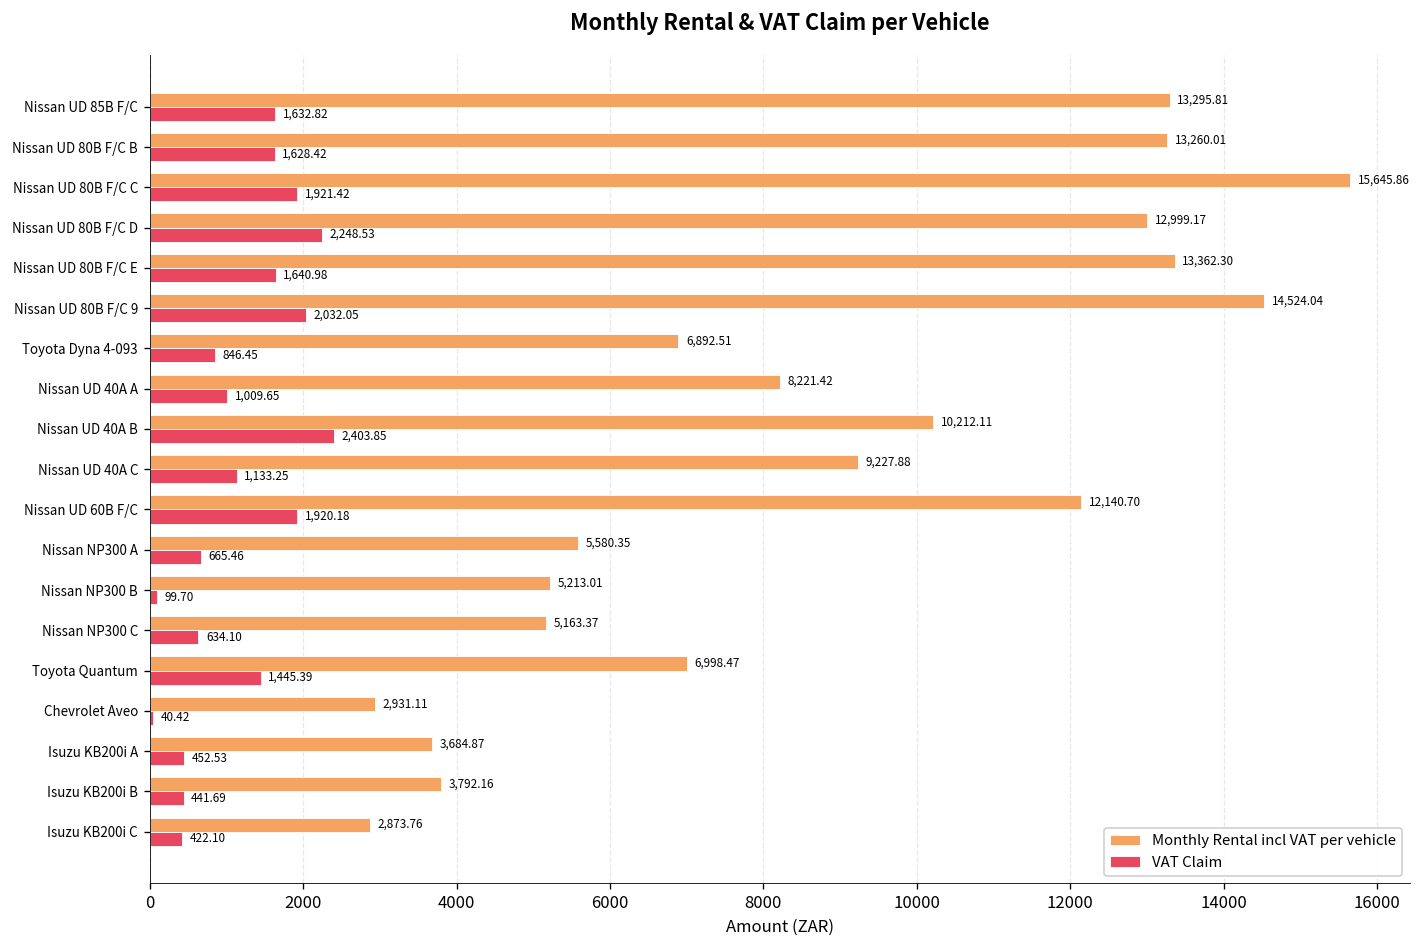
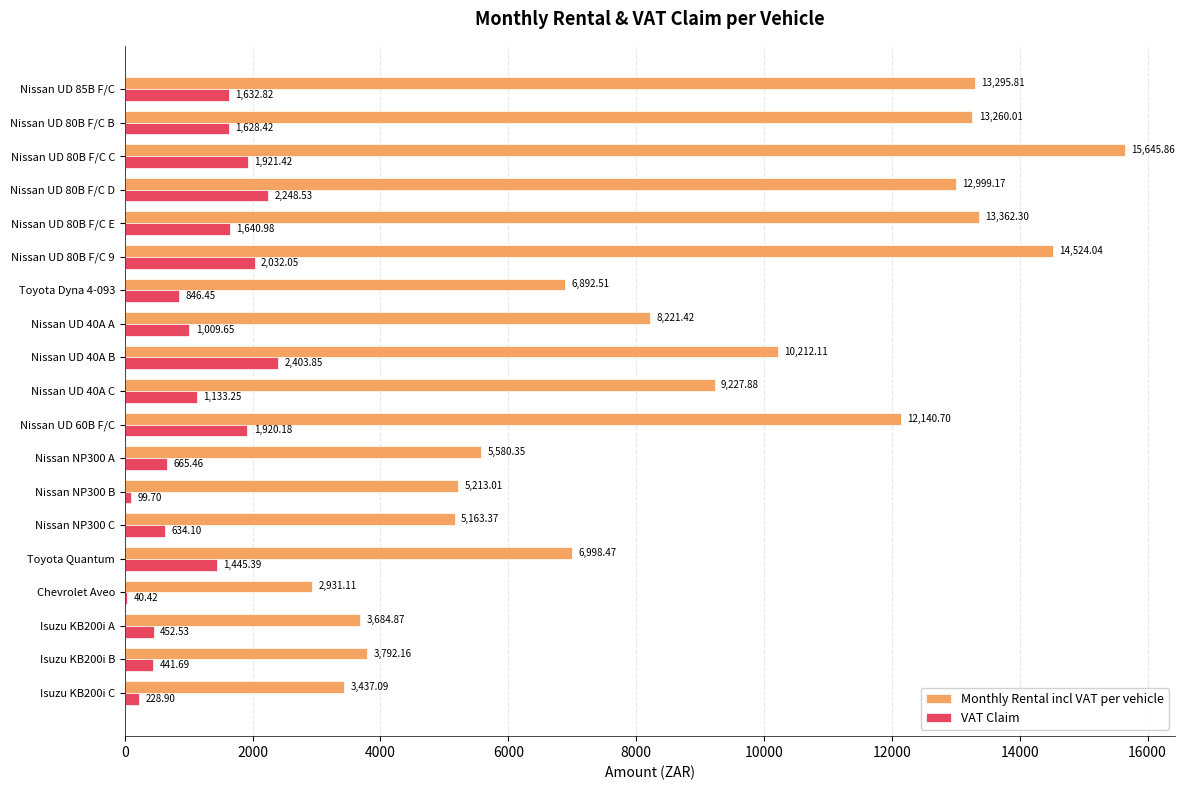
  {
    "Monthly Rental incl VAT per vehicle": {
      "Nissan UD 85B F/C": "13,295.81",
      "Nissan UD 80B F/C B": "13,260.01",
      "Nissan UD 80B F/C C": "15,645.86",
      "Nissan UD 80B F/C D": "12,999.17",
      "Nissan UD 80B F/C E": "13,362.30",
      "Nissan UD 80B F/C 9": "14,524.04",
      "Toyota Dyna 4-093": "6,892.51",
      "Nissan UD 40A A": "8,221.42",
      "Nissan UD 40A B": "10,212.11",
      "Nissan UD 40A C": "9,227.88",
      "Nissan UD 60B F/C": "12,140.70",
      "Nissan NP300 A": "5,580.35",
      "Nissan NP300 B": "5,213.01",
      "Nissan NP300 C": "5,163.37",
      "Toyota Quantum": "6,998.47",
      "Chevrolet Aveo": "2,931.11",
      "Isuzu KB200i A": "3,684.87",
      "Isuzu KB200i B": "3,792.16",
-     "Isuzu KB200i C": "2,873.76"
+     "Isuzu KB200i C": "3,437.09"
    },
    "VAT Claim": {
      "Nissan UD 85B F/C": "1,632.82",
      "Nissan UD 80B F/C B": "1,628.42",
      "Nissan UD 80B F/C C": "1,921.42",
      "Nissan UD 80B F/C D": "2,248.53",
      "Nissan UD 80B F/C E": "1,640.98",
      "Nissan UD 80B F/C 9": "2,032.05",
      "Toyota Dyna 4-093": "846.45",
      "Nissan UD 40A A": "1,009.65",
      "Nissan UD 40A B": "2,403.85",
      "Nissan UD 40A C": "1,133.25",
      "Nissan UD 60B F/C": "1,920.18",
      "Nissan NP300 A": "665.46",
      "Nissan NP300 B": "99.70",
      "Nissan NP300 C": "634.10",
      "Toyota Quantum": "1,445.39",
      "Chevrolet Aveo": "40.42",
      "Isuzu KB200i A": "452.53",
      "Isuzu KB200i B": "441.69",
-     "Isuzu KB200i C": "422.10"
+     "Isuzu KB200i C": "228.90"
    }
  }
